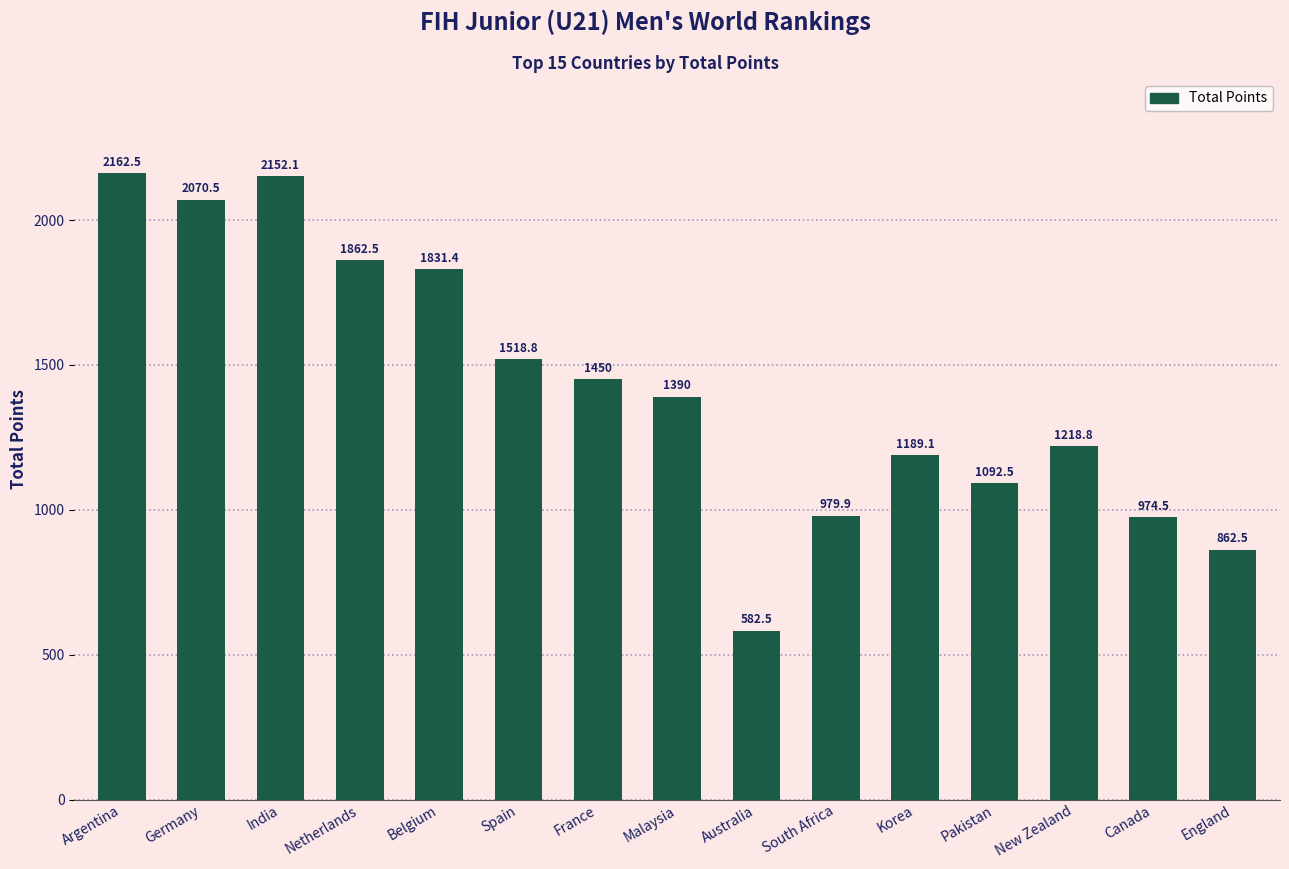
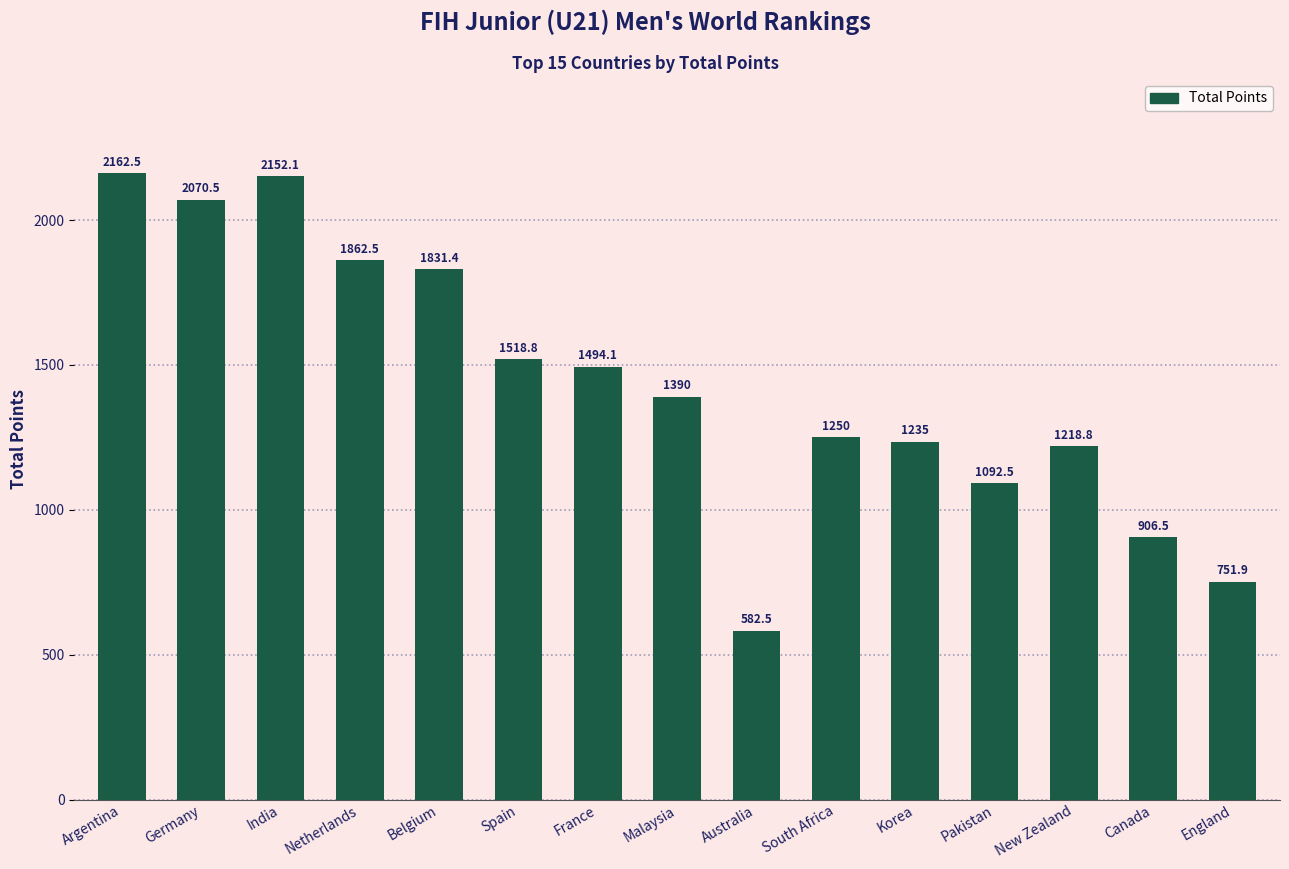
  {
    "Argentina": 2162.5,
    "Germany": 2070.5,
    "India": 2152.1,
    "Netherlands": 1862.5,
    "Belgium": 1831.4,
    "Spain": 1518.8,
-   "France": 1450,
+   "France": 1494.1,
    "Malaysia": 1390,
    "Australia": 582.5,
-   "South Africa": 979.9,
-   "Korea": 1189.1,
+   "South Africa": 1250,
+   "Korea": 1235,
    "Pakistan": 1092.5,
    "New Zealand": 1218.8,
-   "Canada": 974.5,
-   "England": 862.5
+   "Canada": 906.5,
+   "England": 751.9
  }
